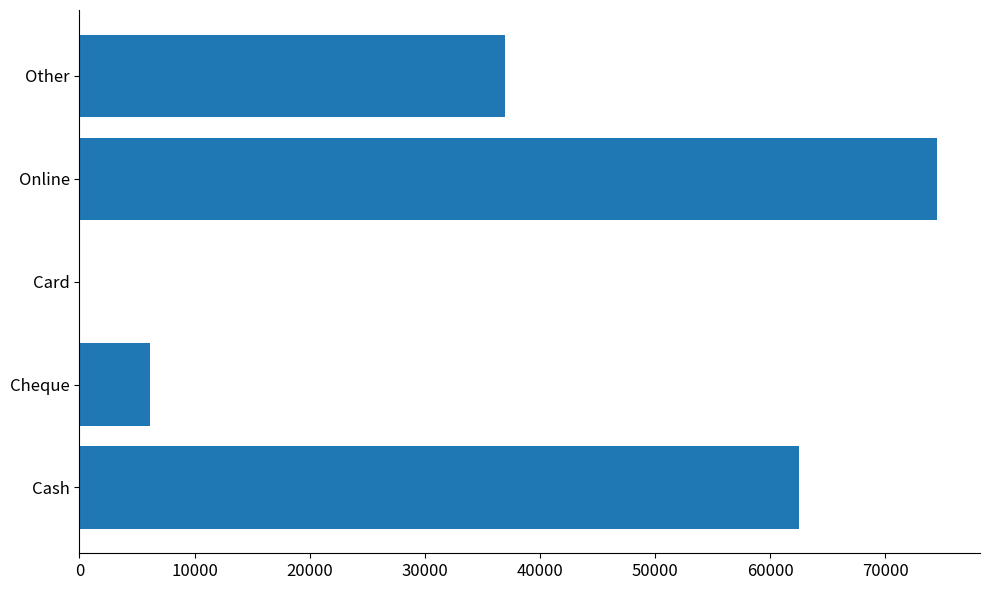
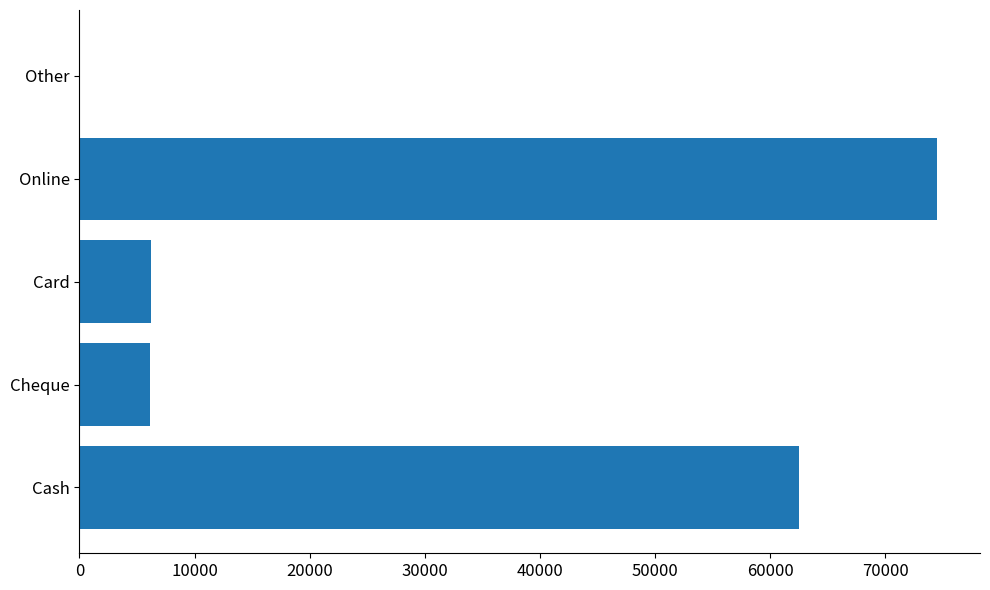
  {
-   "Other": 37000,
+   "Other": 0,
    "Online": 74500,
-   "Card": 0,
+   "Card": 6200,
    "Cheque": 6100,
    "Cash": 62500
  }
